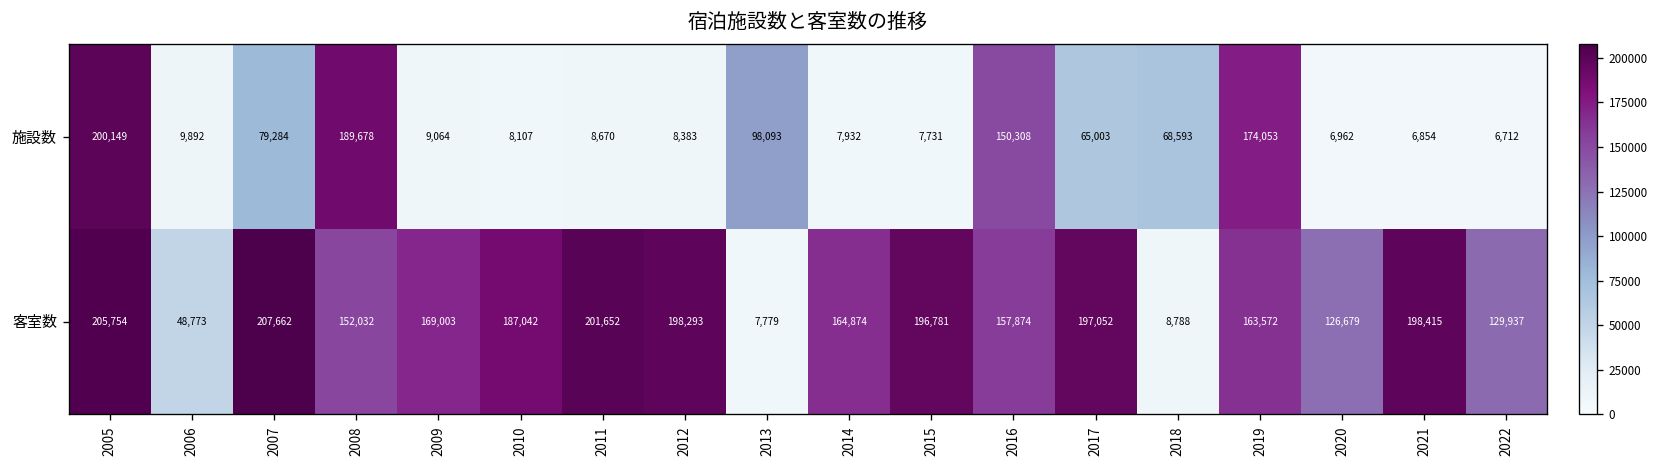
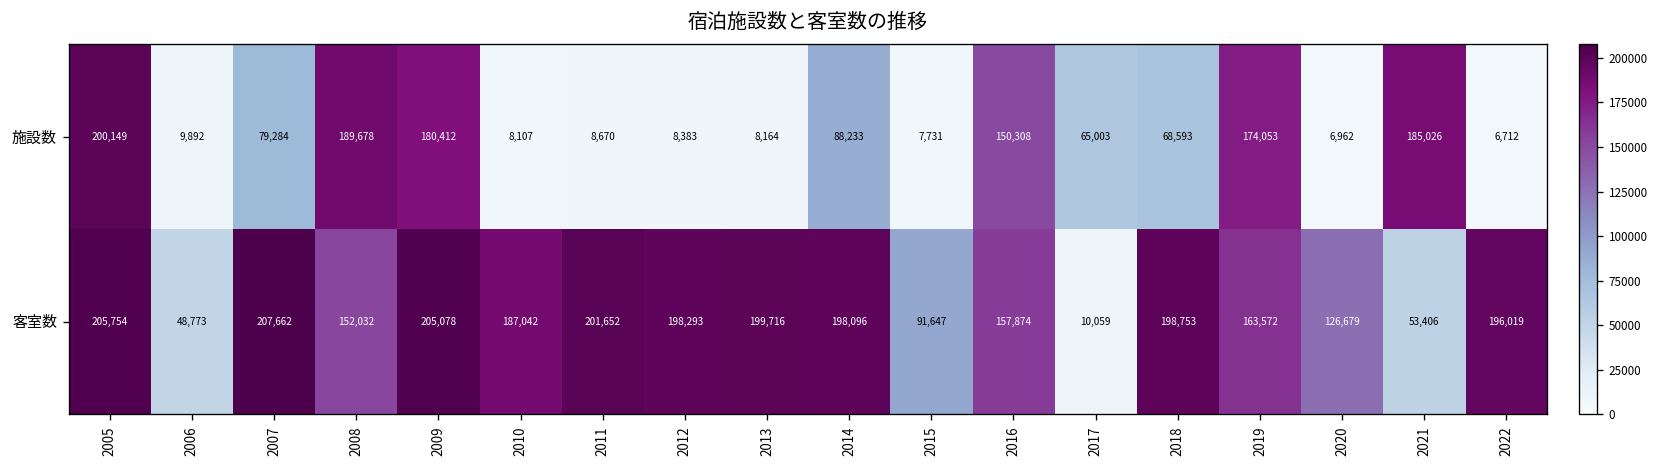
  {
    "施設数": {
      "2005": "200,149",
      "2006": "9,892",
      "2007": "79,284",
      "2008": "189,678",
-     "2009": "9,064",
+     "2009": "180,412",
      "2010": "8,107",
      "2011": "8,670",
      "2012": "8,383",
-     "2013": "98,093",
-     "2014": "7,932",
+     "2013": "8,164",
+     "2014": "88,233",
      "2015": "7,731",
      "2016": "150,308",
      "2017": "65,003",
      "2018": "68,593",
      "2019": "174,053",
      "2020": "6,962",
-     "2021": "6,854",
+     "2021": "185,026",
      "2022": "6,712"
    },
    "客室数": {
      "2005": "205,754",
      "2006": "48,773",
      "2007": "207,662",
      "2008": "152,032",
-     "2009": "169,003",
+     "2009": "205,078",
      "2010": "187,042",
      "2011": "201,652",
      "2012": "198,293",
-     "2013": "7,779",
-     "2014": "164,874",
-     "2015": "196,781",
+     "2013": "199,716",
+     "2014": "198,096",
+     "2015": "91,647",
      "2016": "157,874",
-     "2017": "197,052",
-     "2018": "8,788",
+     "2017": "10,059",
+     "2018": "198,753",
      "2019": "163,572",
      "2020": "126,679",
-     "2021": "198,415",
-     "2022": "129,937"
+     "2021": "53,406",
+     "2022": "196,019"
    }
  }
